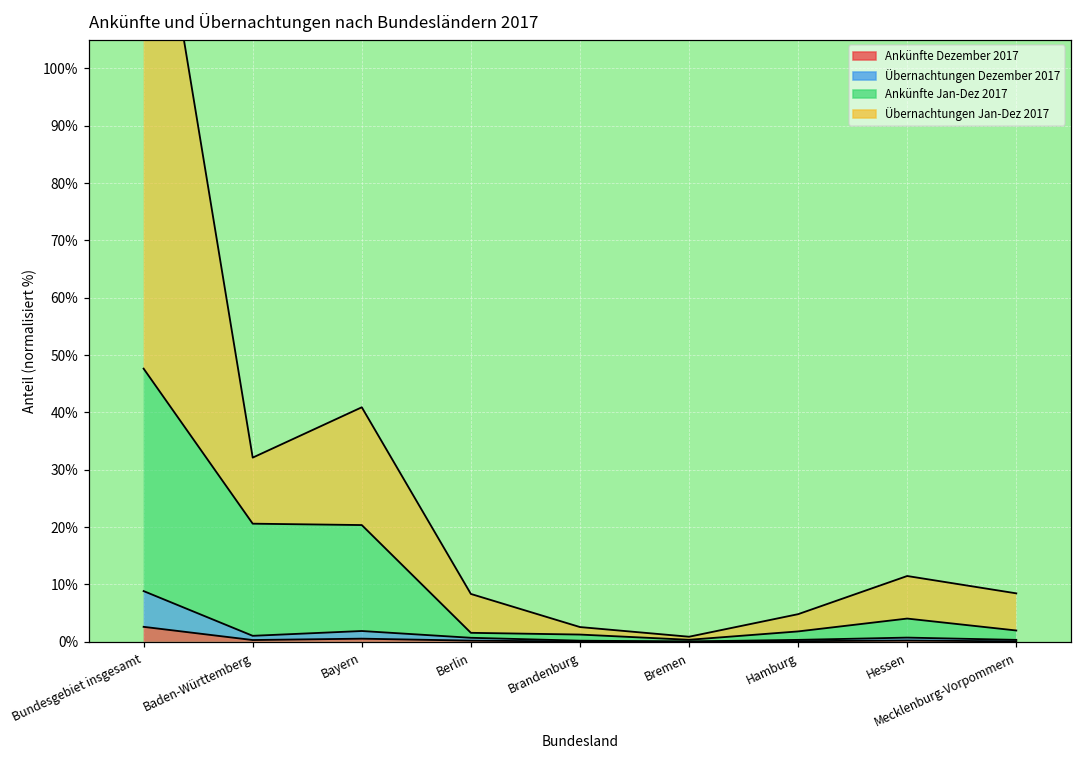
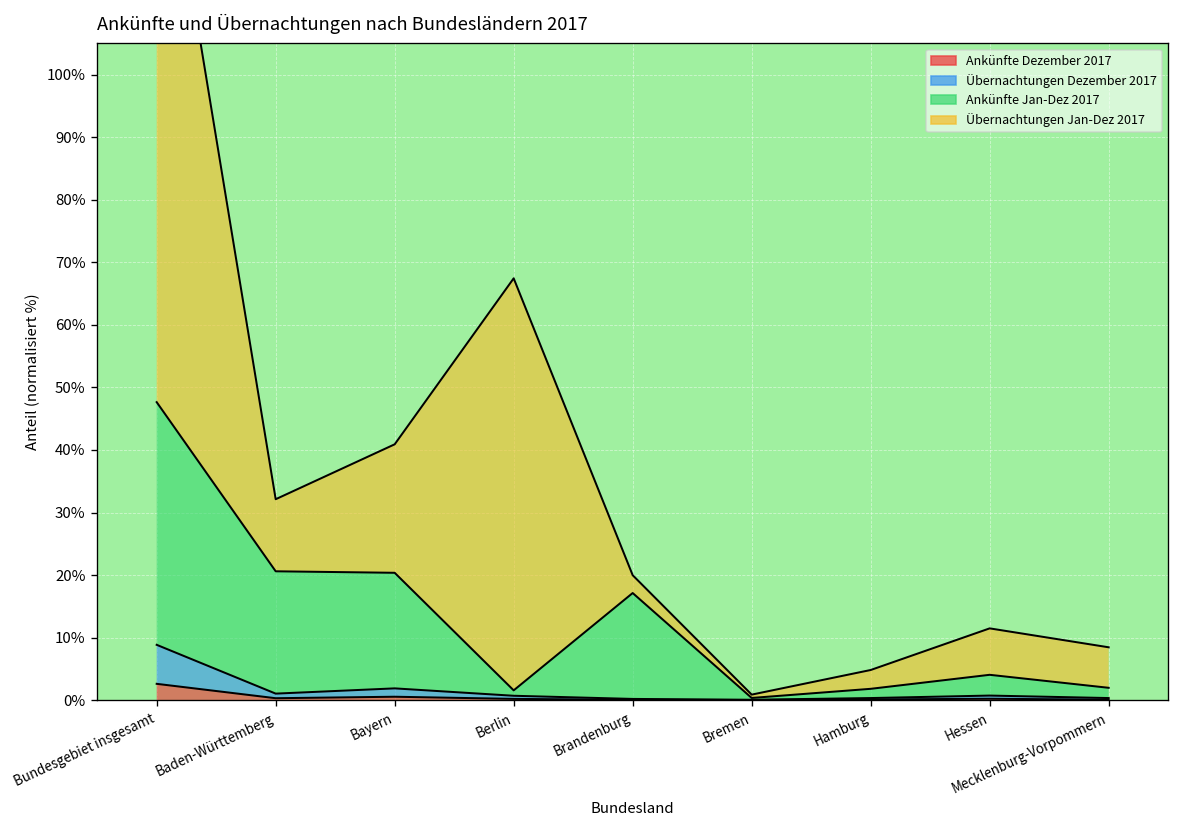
  {
    "Ankünfte Dezember 2017": {
      "Bundesgebiet insgesamt": "3%",
      "Baden-Württemberg": "0%",
      "Bayern": "1%",
      "Berlin": "0%",
      "Hessen": "0%"
    },
    "Übernachtungen Dezember 2017": {
      "Bundesgebiet insgesamt": "6%",
      "Baden-Württemberg": "1%",
      "Bayern": "1%",
      "Berlin": "0%",
      "Hessen": "1%"
    },
    "Ankünfte Jan-Dez 2017": {
      "Bundesgebiet insgesamt": "39%",
      "Baden-Württemberg": "20%",
      "Bayern": "18%",
      "Berlin": "1%",
-     "Brandenburg": "1%",
+     "Brandenburg": "17%",
      "Hamburg": "1%",
      "Hessen": "3%",
      "Mecklenburg-Vorpommern": "2%"
    },
    "Übernachtungen Jan-Dez 2017": {
      "Baden-Württemberg": "12%",
      "Bayern": "21%",
-     "Berlin": "7%",
-     "Brandenburg": "1%",
+     "Berlin": "66%",
+     "Brandenburg": "3%",
      "Bremen": "1%",
      "Hamburg": "3%",
      "Hessen": "7%",
      "Mecklenburg-Vorpommern": "6%"
    }
  }
